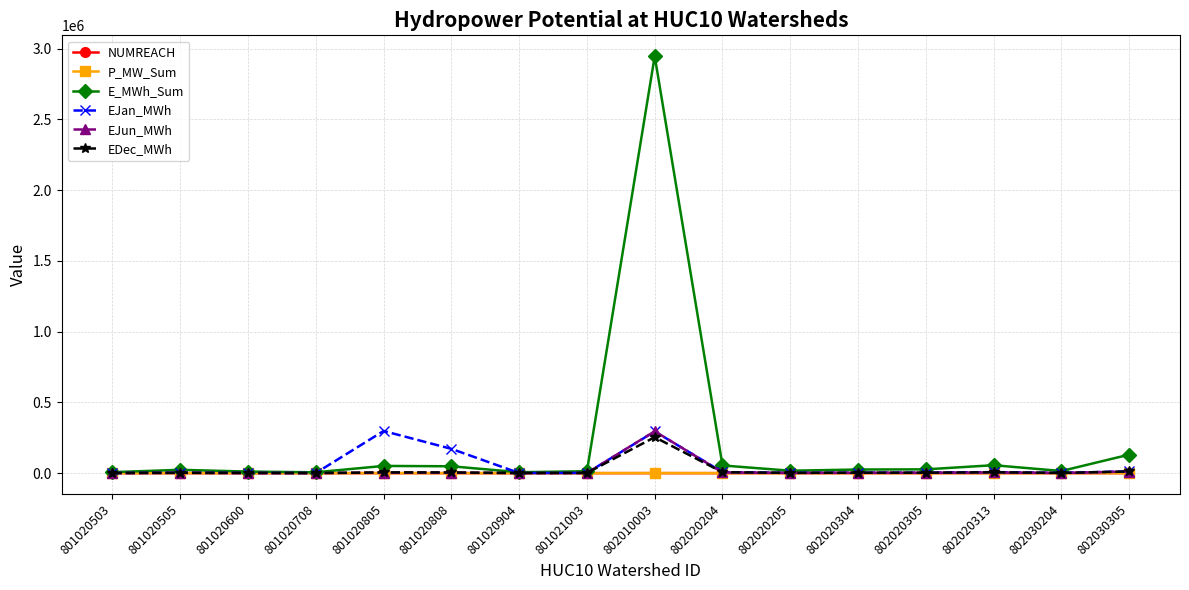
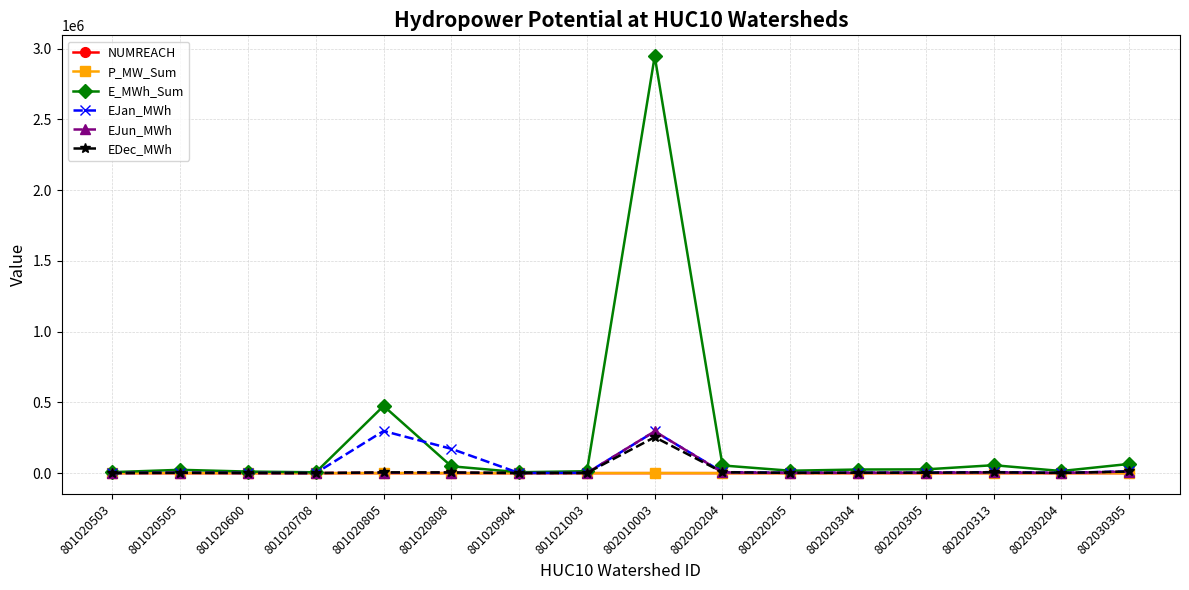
  {
    "P_MW_Sum": {
      "802010003": 0
    },
    "E_MWh_Sum": {
      "801020505": 20000,
-     "801020805": 50000,
+     "801020805": 470000,
      "801020808": 50000,
      "802010003": 2950000,
      "802020204": 50000,
      "802020304": 30000,
      "802020305": 30000,
      "802020313": 60000,
-     "802030305": 130000
+     "802030305": 60000
    },
    "EJan_MWh": {
      "801020805": 300000,
      "801020808": 170000
    },
    "EDec_MWh": {
      "802010003": 250000
    }
  }
